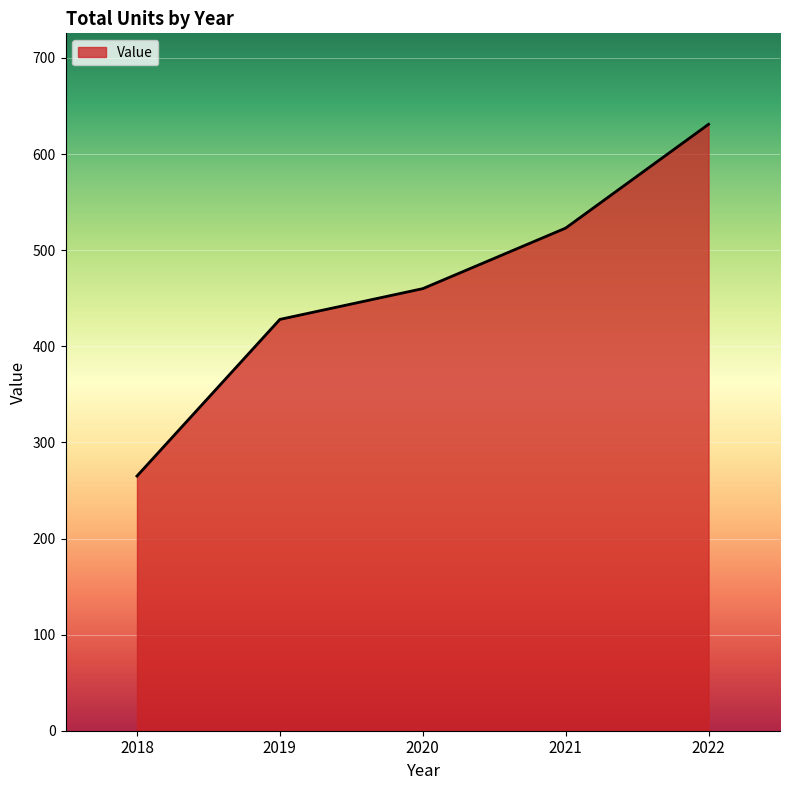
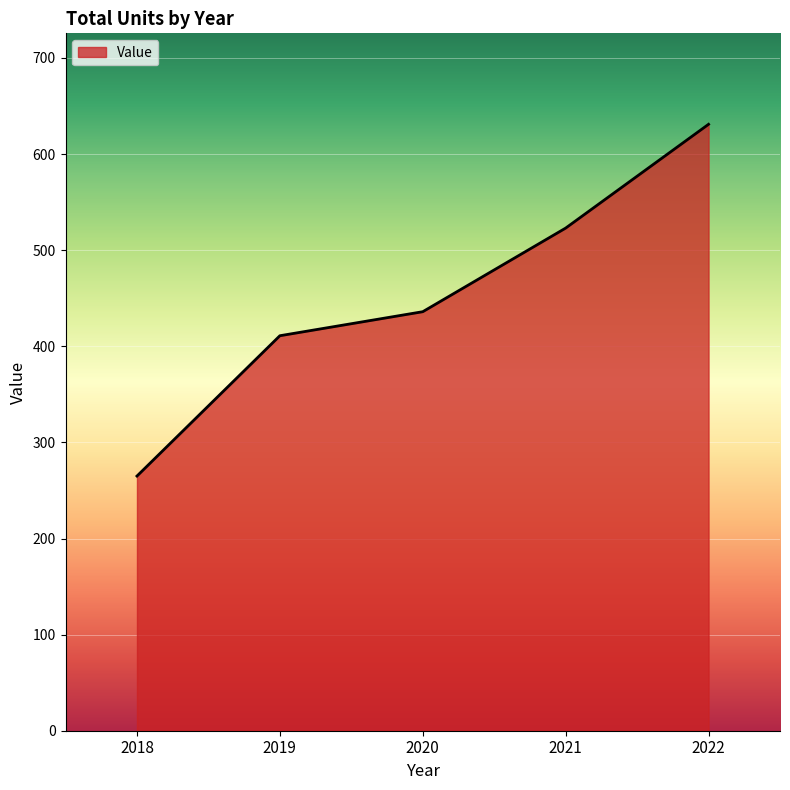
  {
    "2018": 270,
-   "2019": 430,
-   "2020": 460,
+   "2019": 410,
+   "2020": 440,
    "2021": 520,
    "2022": 630
  }
